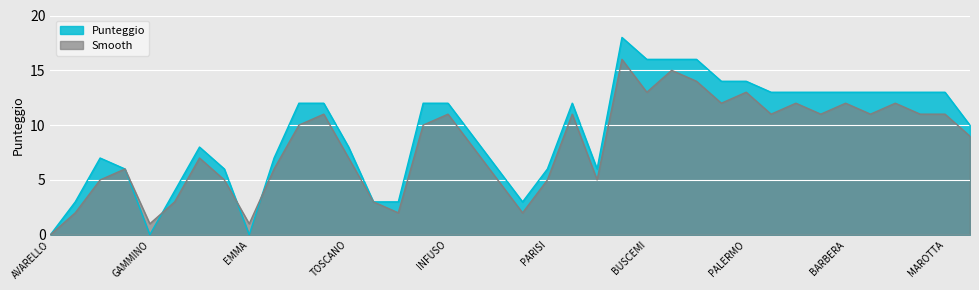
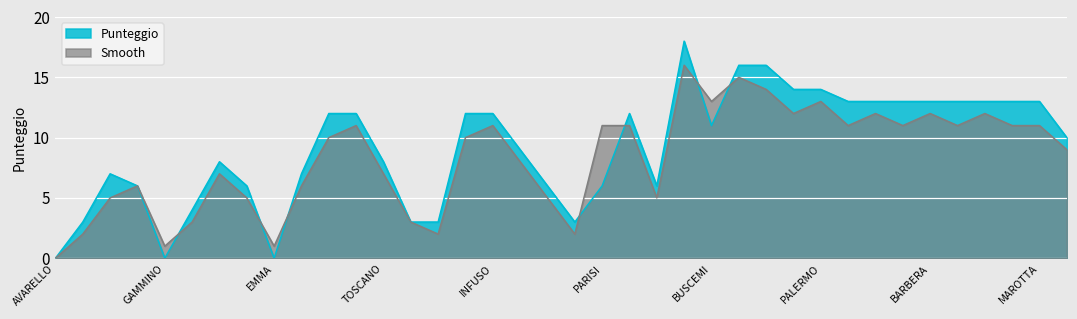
  {
    "Punteggio": {
      "GAMMINO": 0,
      "EMMA": 0,
      "TOSCANO": 8,
      "INFUSO": 12,
      "PARISI": 6,
-     "BUSCEMI": 16,
+     "BUSCEMI": 11,
      "PALERMO": 14,
      "BARBERA": 13,
      "MAROTTA": 13
    },
    "Smooth": {
      "GAMMINO": 1,
      "EMMA": 1,
      "TOSCANO": 7,
      "INFUSO": 11,
-     "PARISI": 5,
+     "PARISI": 11,
      "BUSCEMI": 13,
      "PALERMO": 13,
      "BARBERA": 12,
      "MAROTTA": 11
    }
  }
